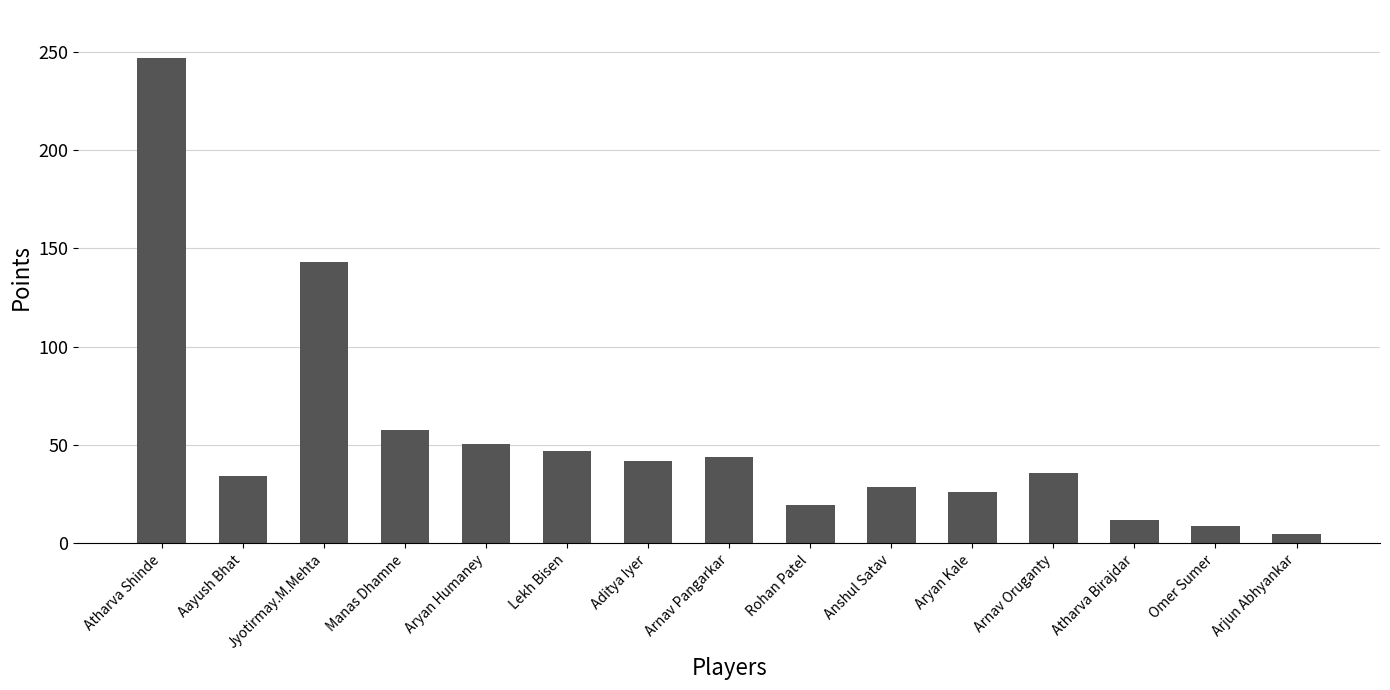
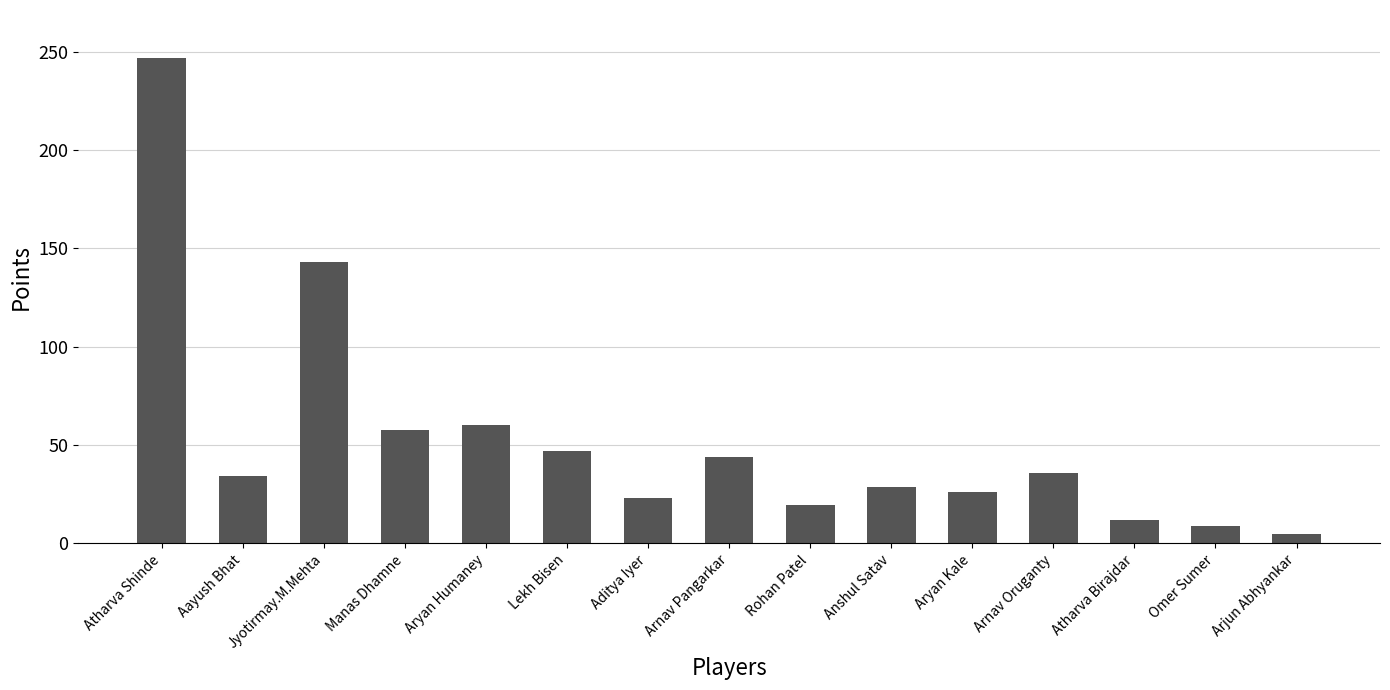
  {
    "Atharva Shinde": 247,
    "Aayush Bhat": 34,
    "Jyotirmay.M.Mehta": 143,
    "Manas Dhamne": 58,
-   "Aryan Humaney": 51,
+   "Aryan Humaney": 60,
    "Lekh Bisen": 47,
-   "Aditya Iyer": 42,
+   "Aditya Iyer": 23,
    "Arnav Pangarkar": 44,
    "Rohan Patel": 20,
    "Anshul Satav": 29,
    "Aryan Kale": 26,
    "Arnav Oruganty": 36,
    "Atharva Birajdar": 12,
    "Omer Sumer": 9,
    "Arjun Abhyankar": 5
  }
